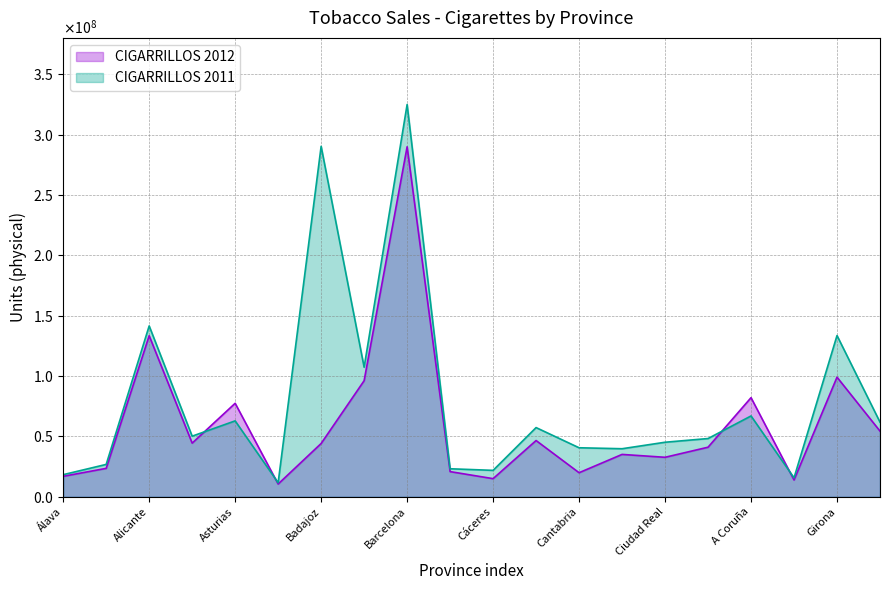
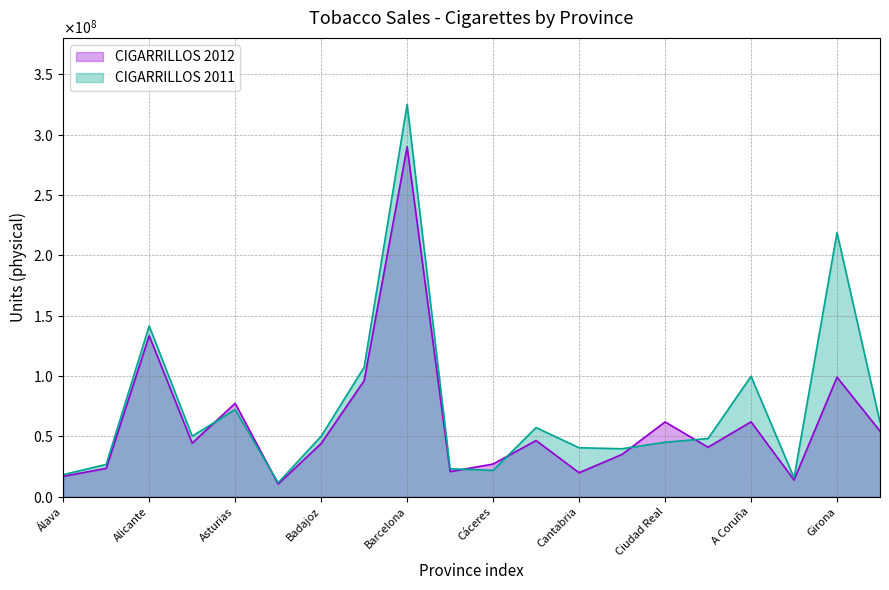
  {
    "CIGARRILLOS 2012": {
      "Alicante": 133000000,
      "Asturias": 77000000,
      "Badajoz": 44000000,
      "Barcelona": 290000000,
-     "Cáceres": 15000000,
+     "Cáceres": 27000000,
      "Cantabria": 20000000,
-     "Ciudad Real": 33000000,
-     "A Coruña": 82000000,
+     "Ciudad Real": 62000000,
+     "A Coruña": 62000000,
      "Girona": 99000000
    },
    "CIGARRILLOS 2011": {
      "Alicante": 142000000,
-     "Asturias": 63000000,
-     "Badajoz": 290000000,
+     "Asturias": 72000000,
+     "Badajoz": 50000000,
      "Barcelona": 325000000,
      "Cáceres": 22000000,
      "Cantabria": 41000000,
      "Ciudad Real": 45000000,
-     "A Coruña": 67000000,
-     "Girona": 134000000
+     "A Coruña": 100000000,
+     "Girona": 219000000
    }
  }
